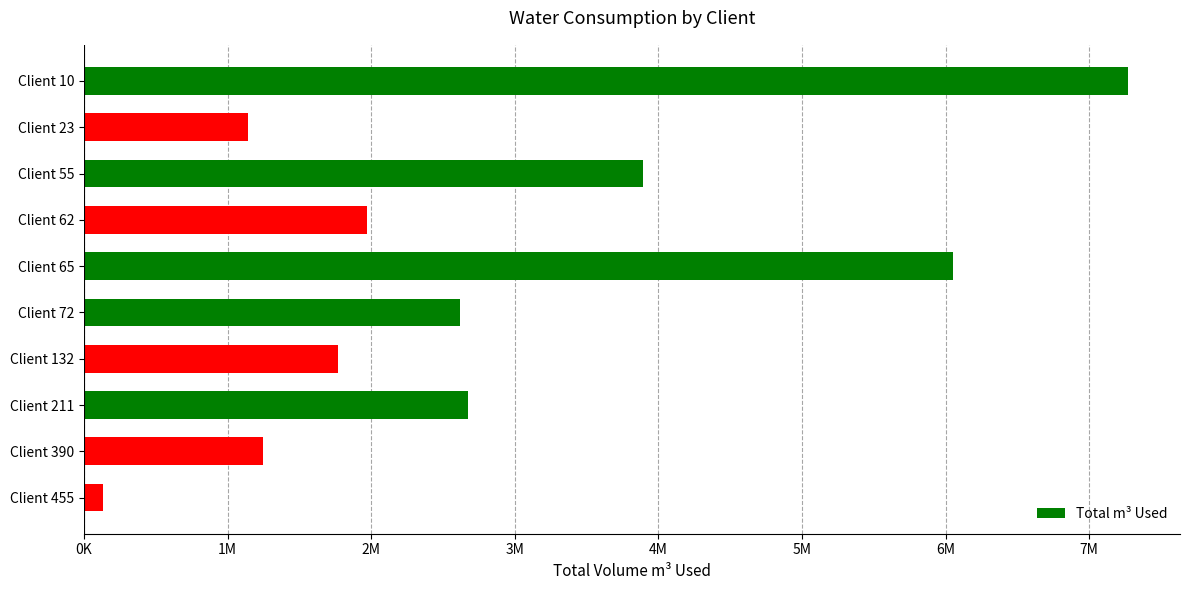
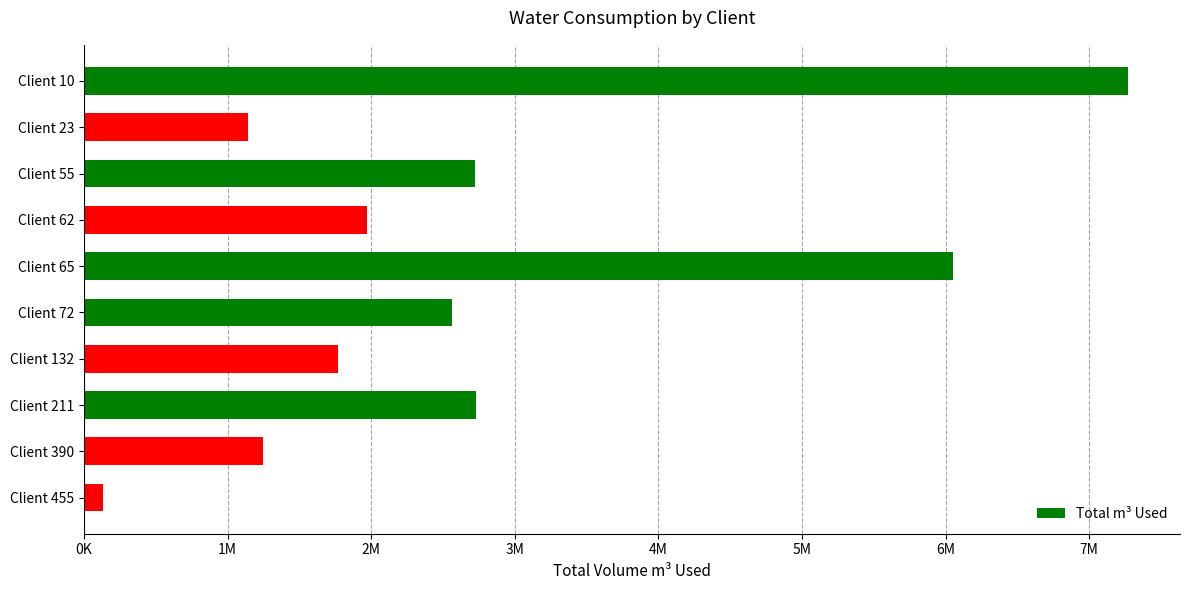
  {
    "Client 10": 7270000,
    "Client 23": 1140000,
-   "Client 55": 3890000,
+   "Client 55": 2730000,
    "Client 62": 1970000,
    "Client 65": 6050000,
-   "Client 72": 2620000,
+   "Client 72": 2560000,
    "Client 132": 1770000,
-   "Client 211": 2670000,
+   "Client 211": 2730000,
    "Client 390": 1240000,
    "Client 455": 130000
  }
